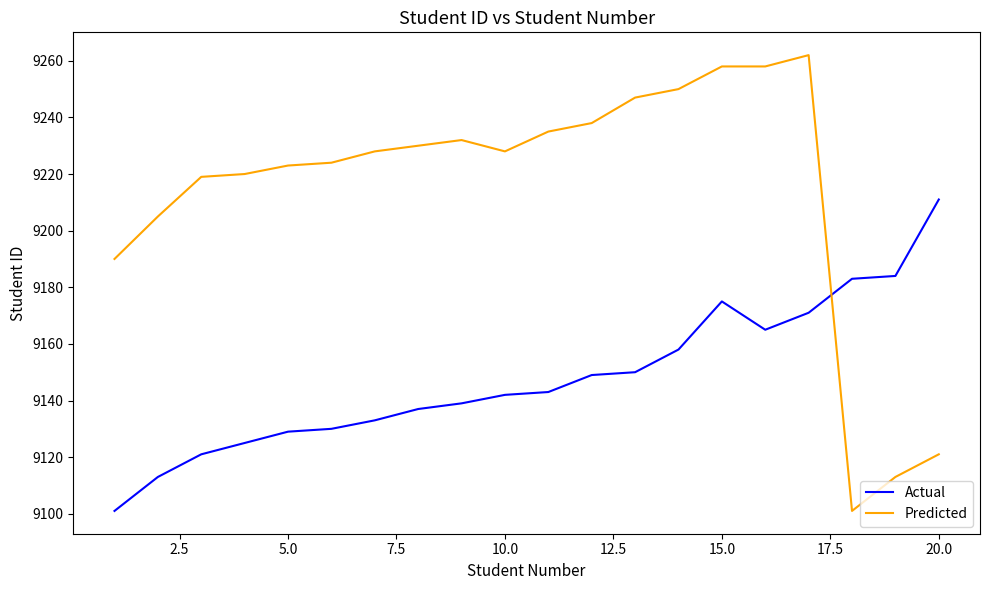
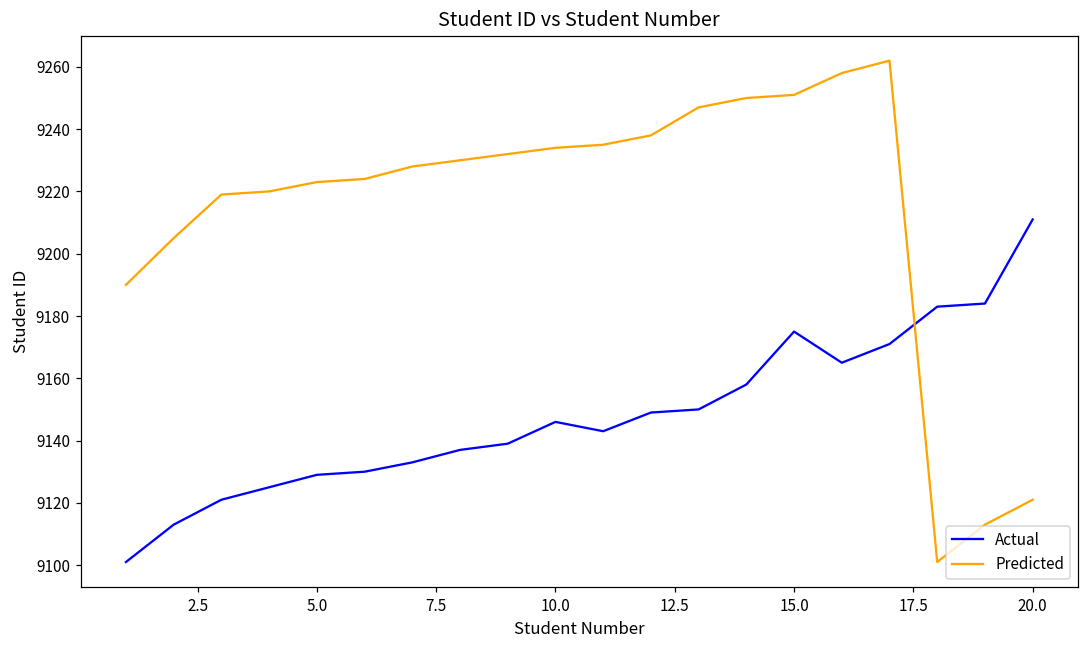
  {
    "Actual": {
      "5.0": 9129,
-     "10.0": 9142,
+     "10.0": 9146,
      "15.0": 9175,
      "20.0": 9211
    },
    "Predicted": {
      "5.0": 9223,
-     "10.0": 9228,
-     "15.0": 9258,
+     "10.0": 9234,
+     "15.0": 9251,
      "20.0": 9121
    }
  }
